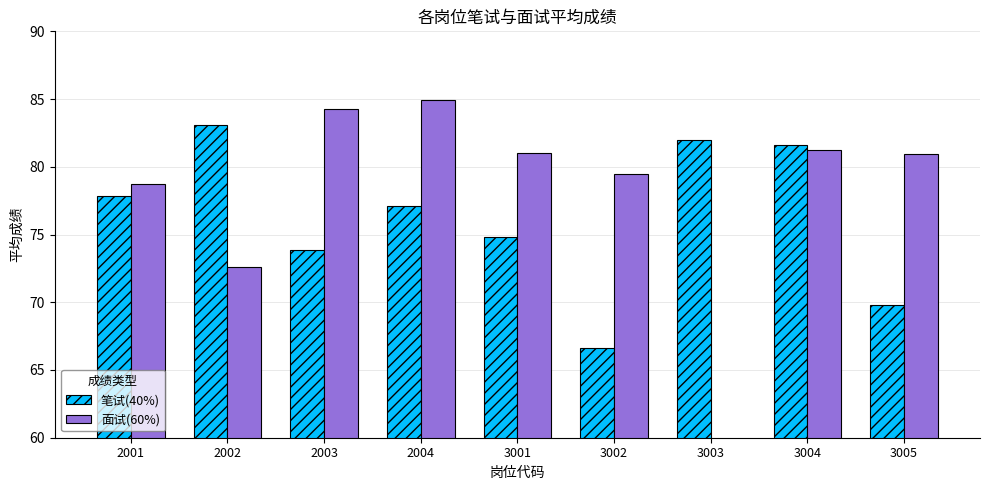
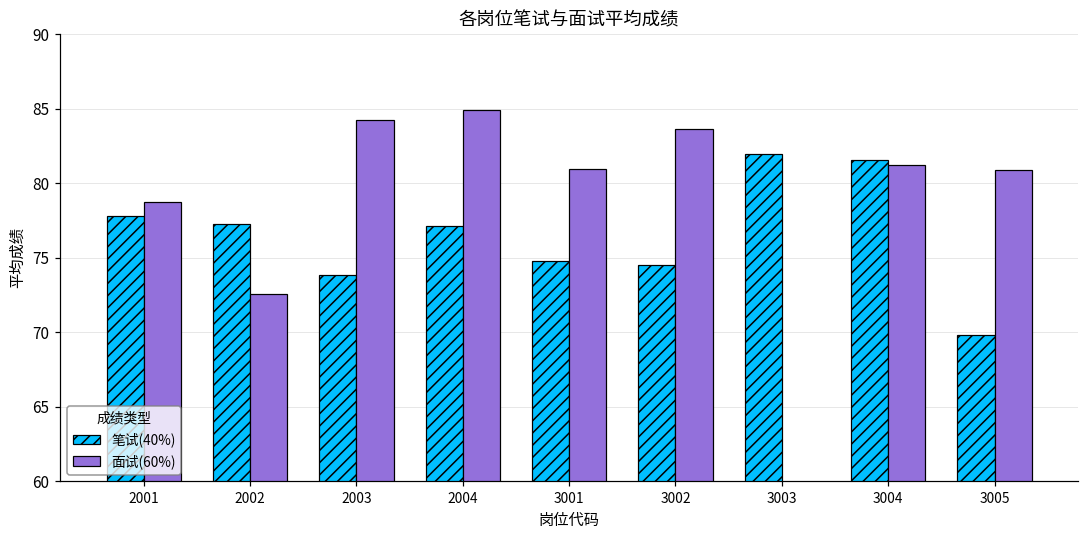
  {
    "笔试(40%)": {
      "2001": 77.8,
-     "2002": 83.1,
+     "2002": 77.3,
      "2003": 73.8,
      "2004": 77.1,
      "3001": 74.8,
-     "3002": 66.6,
+     "3002": 74.5,
      "3003": 82.0,
      "3004": 81.6,
      "3005": 69.8
    },
    "面试(60%)": {
      "2001": 78.7,
      "2002": 72.6,
      "2003": 84.3,
      "2004": 84.9,
      "3001": 81.0,
-     "3002": 79.5,
+     "3002": 83.7,
      "3004": 81.3,
      "3005": 80.9
    }
  }
